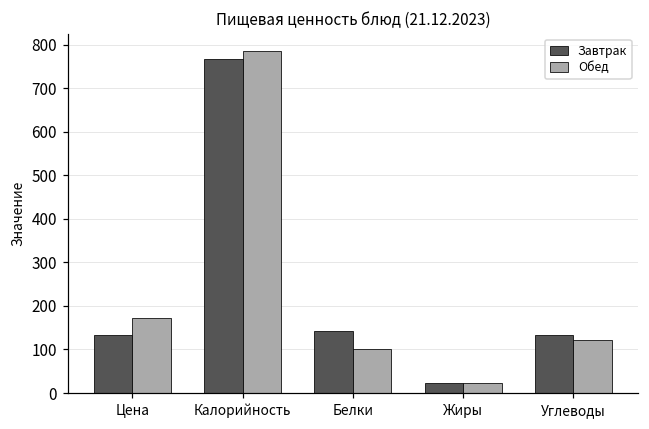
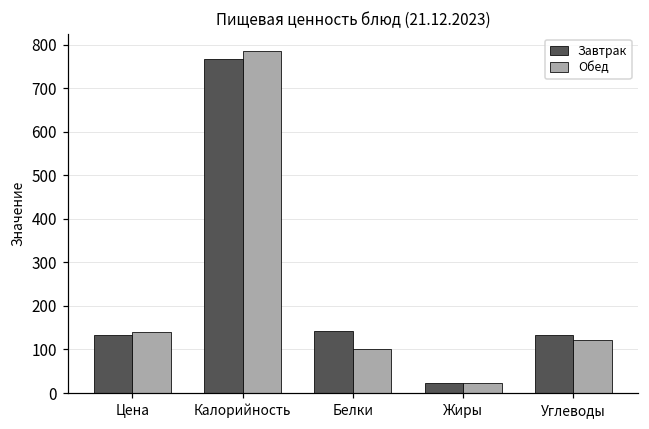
  {
    "Завтрак": {
      "Цена": 130,
      "Калорийность": 770,
      "Белки": 140,
      "Жиры": 20,
      "Углеводы": 130
    },
    "Обед": {
-     "Цена": 170,
+     "Цена": 140,
      "Калорийность": 790,
      "Белки": 100,
      "Жиры": 20,
      "Углеводы": 120
    }
  }
